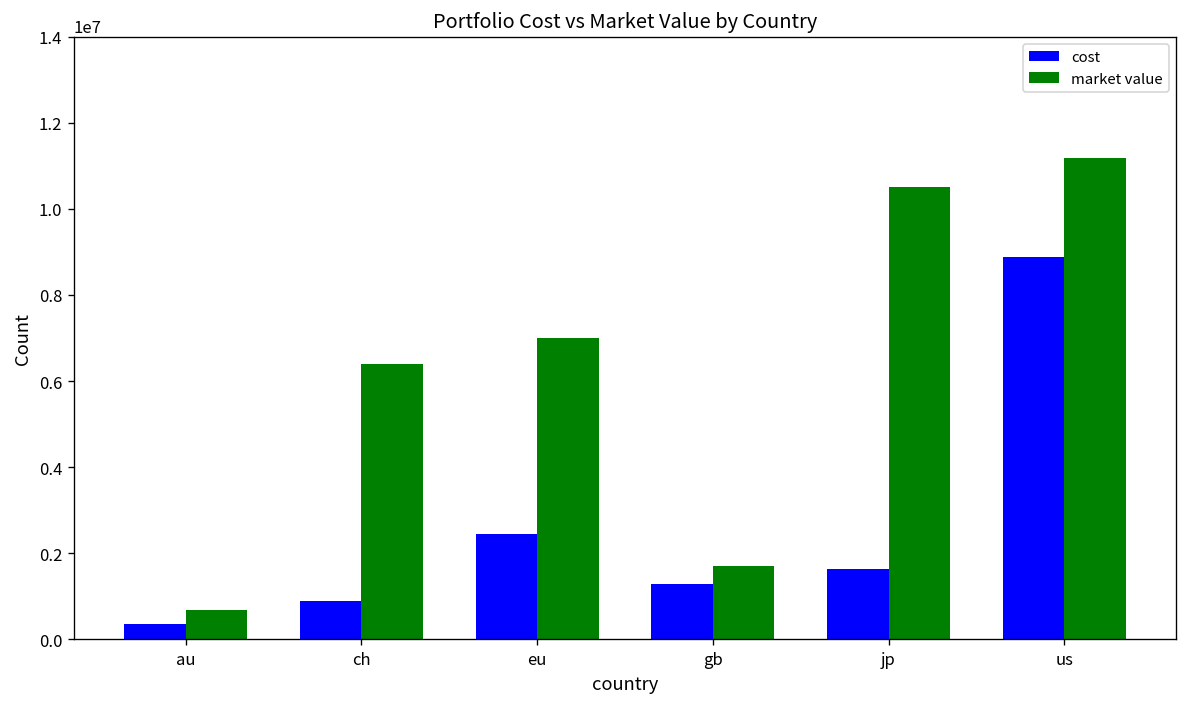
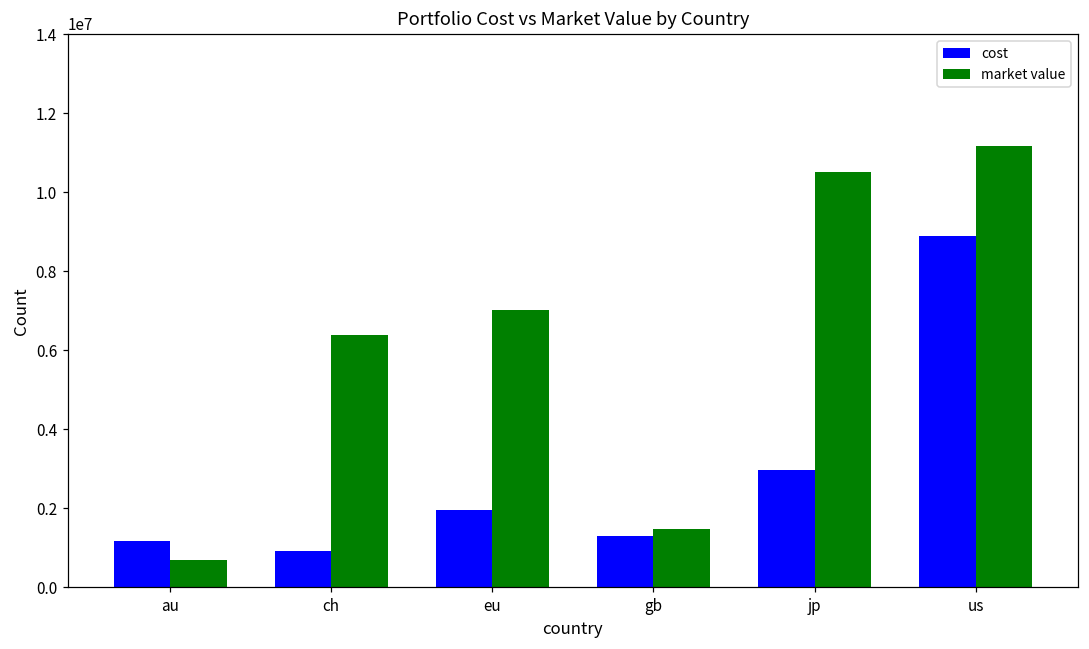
  {
    "cost": {
-     "au": 400000,
+     "au": 1200000,
      "ch": 900000,
-     "eu": 2400000,
+     "eu": 2000000,
      "gb": 1300000,
-     "jp": 1600000,
+     "jp": 3000000,
      "us": 8900000
    },
    "market value": {
      "au": 700000,
      "ch": 6400000,
      "eu": 7000000,
-     "gb": 1700000,
+     "gb": 1500000,
      "jp": 10500000,
      "us": 11200000
    }
  }
